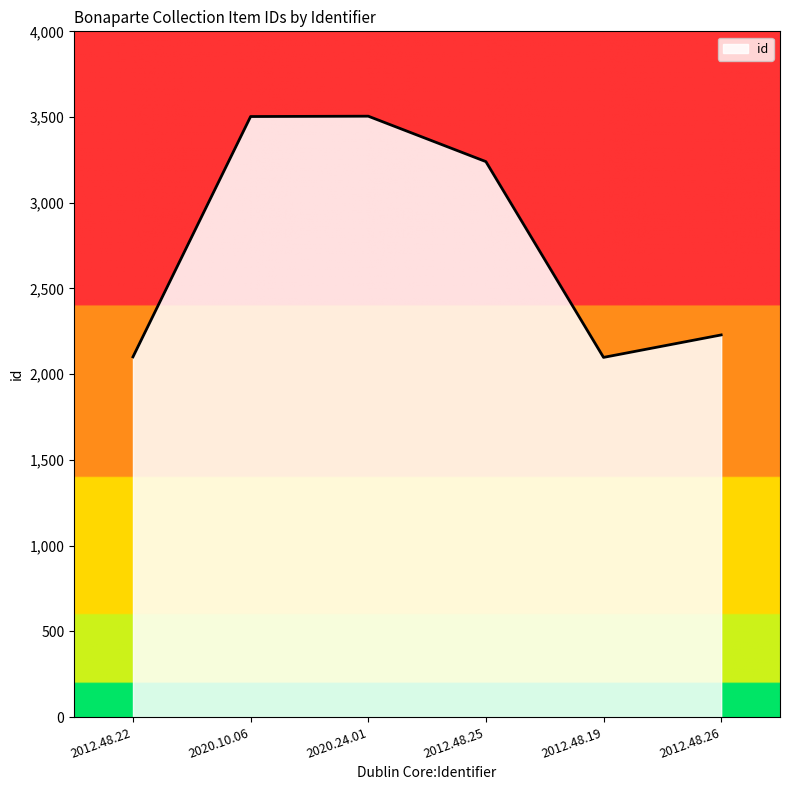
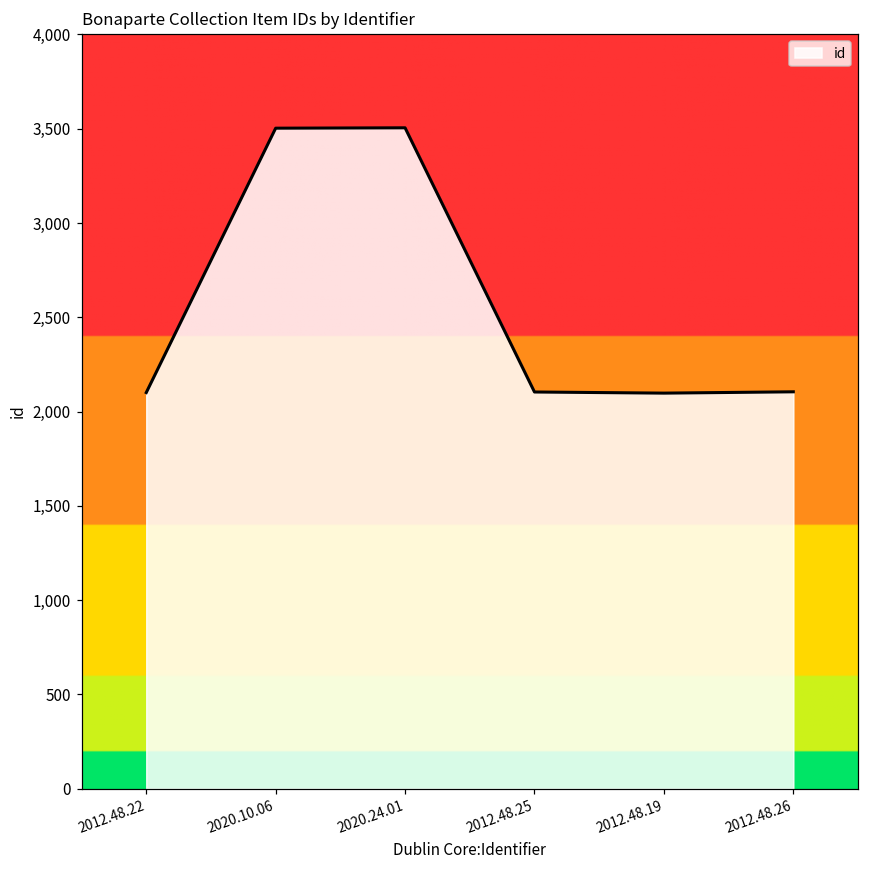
  {
    "2012.48.22": "2,100",
    "2020.10.06": "3,500",
    "2020.24.01": "3,510",
-   "2012.48.25": "3,240",
+   "2012.48.25": "2,100",
    "2012.48.19": "2,100",
-   "2012.48.26": "2,230"
+   "2012.48.26": "2,110"
  }
